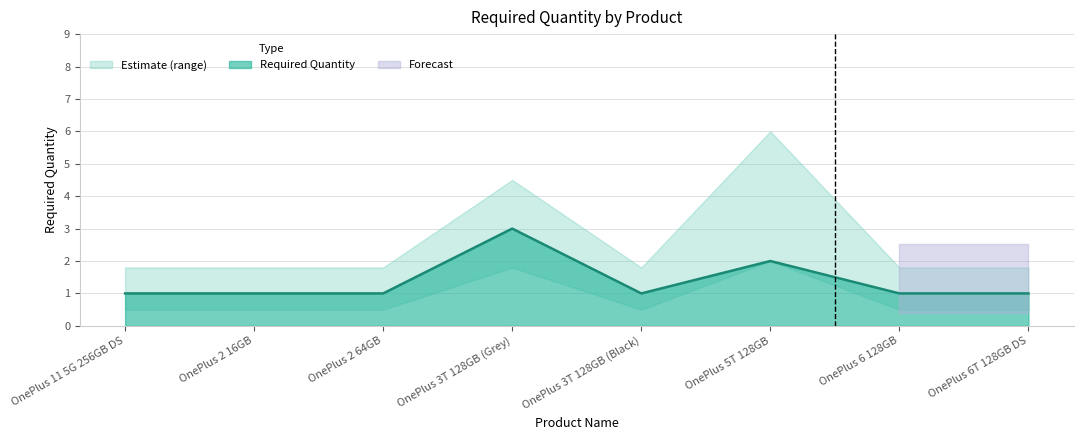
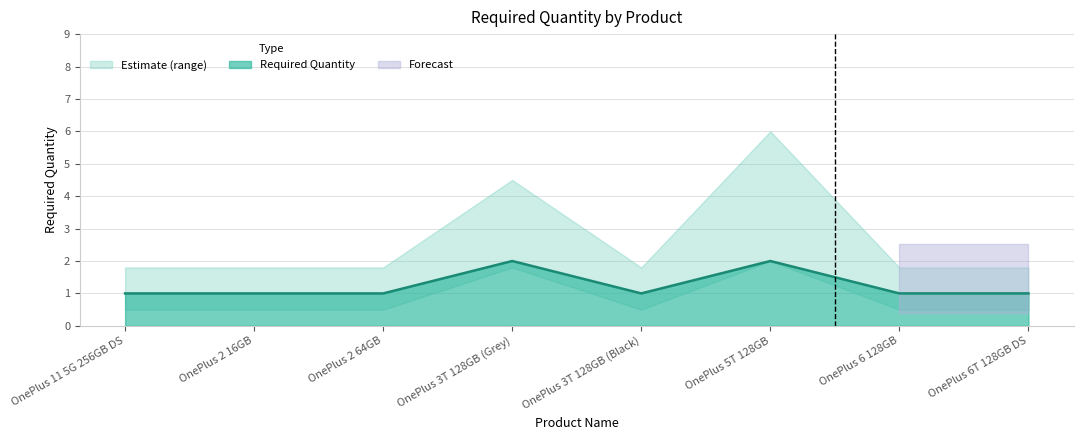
  {
    "Required Quantity": {
      "OnePlus 11 5G 256GB DS": 1,
      "OnePlus 2 16GB": 1,
      "OnePlus 2 64GB": 1,
-     "OnePlus 3T 128GB (Grey)": 3,
+     "OnePlus 3T 128GB (Grey)": 2,
      "OnePlus 3T 128GB (Black)": 1,
      "OnePlus 5T 128GB": 2,
      "OnePlus 6 128GB": 1,
      "OnePlus 6T 128GB DS": 1
    }
  }
